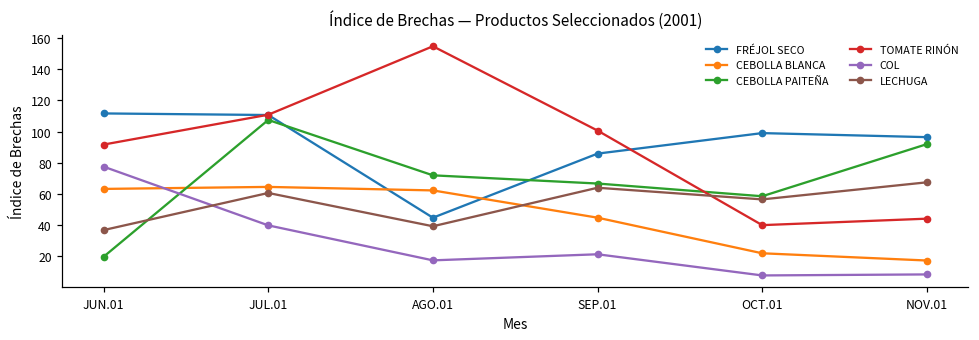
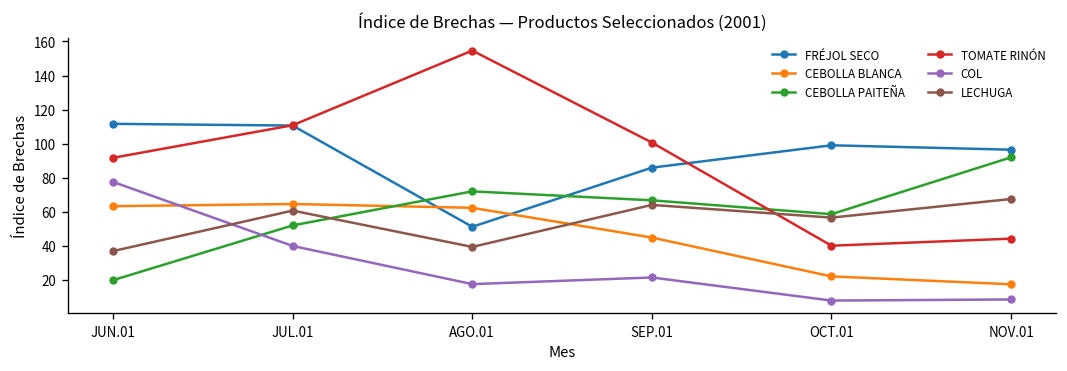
  {
    "FRÉJOL SECO": {
      "JUN.01": 112,
-     "AGO.01": 45,
+     "AGO.01": 51,
      "SEP.01": 86,
      "OCT.01": 99,
      "NOV.01": 96
    },
    "CEBOLLA BLANCA": {
      "JUN.01": 63,
      "JUL.01": 65,
      "AGO.01": 62,
      "SEP.01": 45,
      "OCT.01": 22,
      "NOV.01": 17
    },
    "CEBOLLA PAITEÑA": {
      "JUN.01": 20,
-     "JUL.01": 107,
+     "JUL.01": 52,
      "AGO.01": 72,
      "SEP.01": 67,
      "OCT.01": 59,
      "NOV.01": 92
    },
    "TOMATE RINÓN": {
      "JUN.01": 92,
      "AGO.01": 155,
      "SEP.01": 101,
      "OCT.01": 40,
      "NOV.01": 44
    },
    "COL": {
      "JUN.01": 78,
      "JUL.01": 40,
      "AGO.01": 17,
      "SEP.01": 21,
      "OCT.01": 8,
      "NOV.01": 8
    },
    "LECHUGA": {
      "JUN.01": 37,
      "JUL.01": 61,
      "AGO.01": 39,
      "SEP.01": 64,
      "OCT.01": 57,
      "NOV.01": 67
    }
  }
